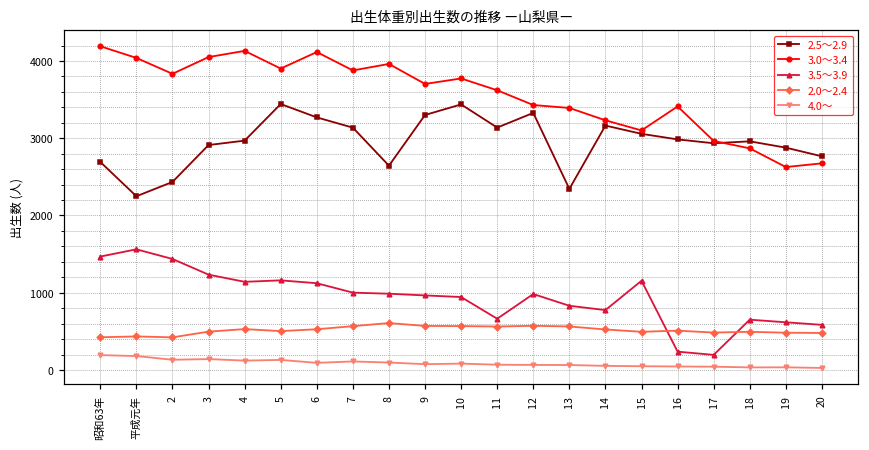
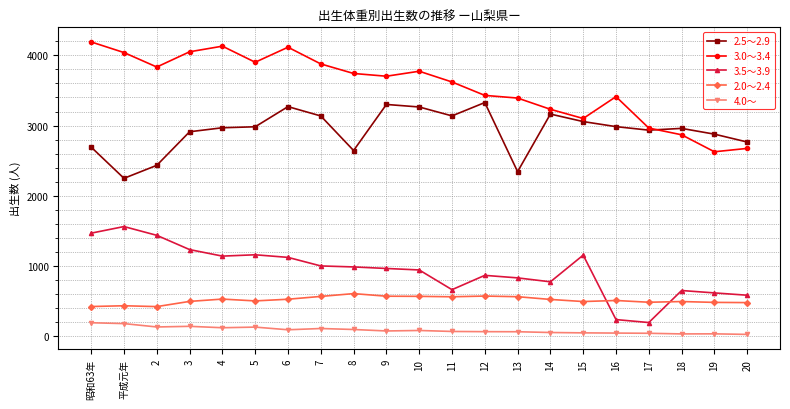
  {
    "2.5～2.9": {
      "昭和63年": 2700,
      "平成元年": 2200,
      "2": 2400,
      "3": 2900,
      "4": 3000,
-     "5": 3400,
+     "5": 3000,
      "6": 3300,
      "7": 3100,
      "8": 2600,
      "9": 3300,
-     "10": 3400,
+     "10": 3300,
      "11": 3100,
      "12": 3300,
      "13": 2300,
      "14": 3200,
      "15": 3100,
      "16": 3000,
      "18": 3000,
      "19": 2900,
      "20": 2800
    },
    "3.0～3.4": {
      "昭和63年": 4200,
      "平成元年": 4000,
      "2": 3800,
      "3": 4100,
      "4": 4100,
      "5": 3900,
      "6": 4100,
      "7": 3900,
-     "8": 4000,
+     "8": 3700,
      "9": 3700,
      "10": 3800,
      "11": 3600,
      "12": 3400,
      "13": 3400,
      "14": 3200,
      "15": 3100,
      "16": 3400,
      "18": 2900,
      "19": 2600,
      "20": 2700
    },
    "3.5～3.9": {
      "昭和63年": 1500,
      "平成元年": 1600,
      "2": 1400,
      "3": 1200,
      "4": 1100,
      "5": 1200,
      "6": 1100,
      "7": 1000,
      "8": 1000,
      "9": 1000,
      "10": 900,
      "11": 700,
-     "12": 1000,
+     "12": 900,
      "13": 800,
      "14": 800,
      "15": 1200,
      "16": 200,
      "17": 200,
      "18": 700,
      "19": 600,
      "20": 600
    }
  }
